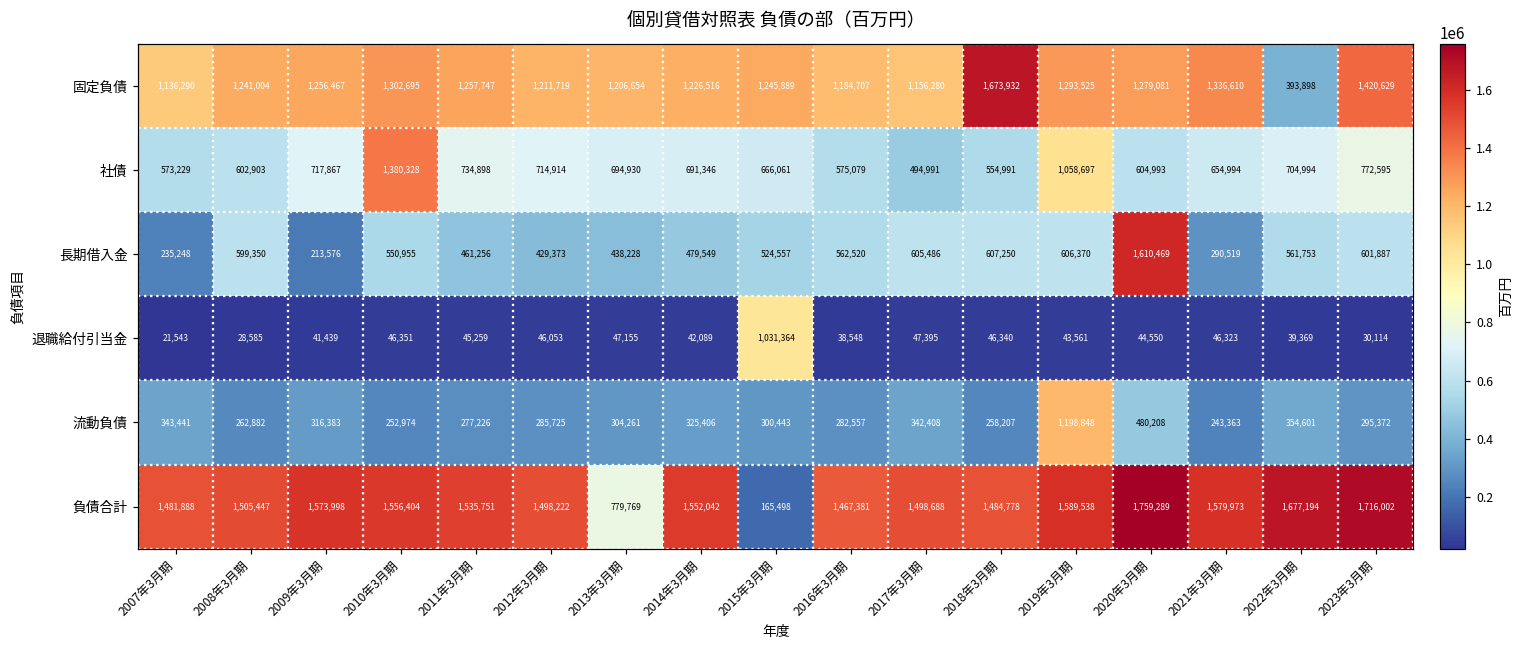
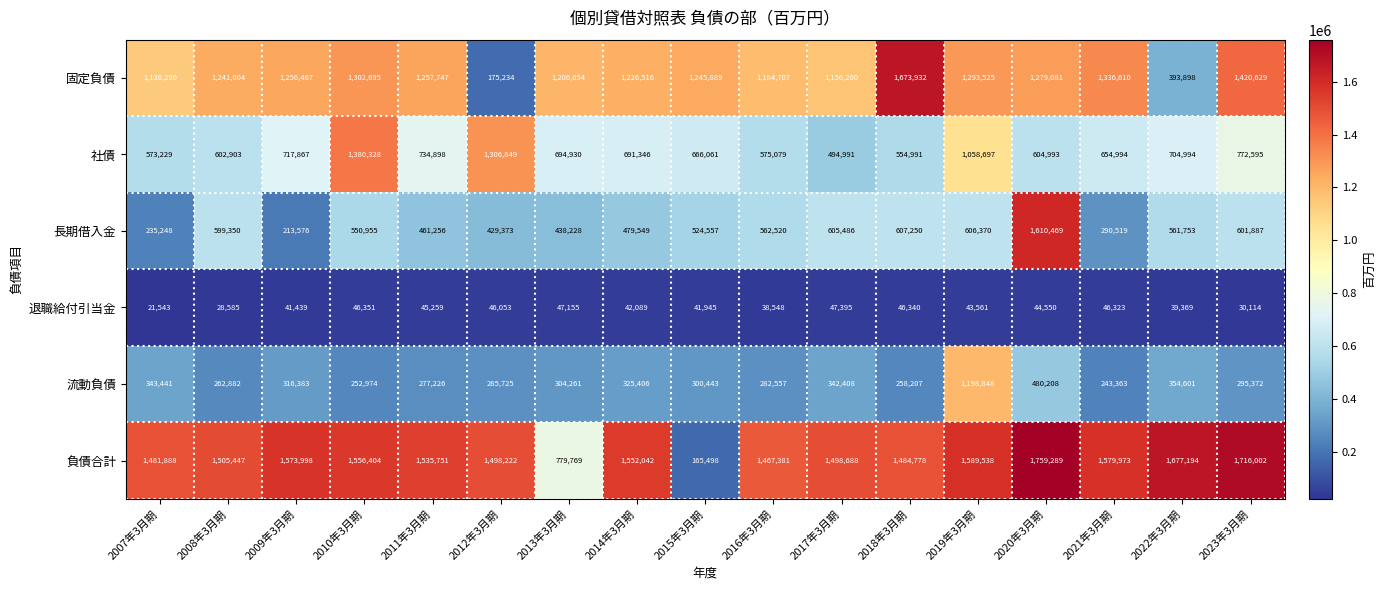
  {
    "固定負債": {
      "2007年3月期": "1,136,290",
      "2008年3月期": "1,241,004",
      "2009年3月期": "1,256,467",
      "2010年3月期": "1,302,695",
      "2011年3月期": "1,257,747",
-     "2012年3月期": "1,211,719",
+     "2012年3月期": "175,234",
      "2013年3月期": "1,206,654",
      "2014年3月期": "1,226,516",
      "2015年3月期": "1,245,889",
      "2016年3月期": "1,184,707",
      "2017年3月期": "1,156,280",
      "2018年3月期": "1,673,932",
      "2019年3月期": "1,293,525",
      "2020年3月期": "1,279,081",
      "2021年3月期": "1,336,610",
      "2022年3月期": "393,898",
      "2023年3月期": "1,420,629"
    },
    "社債": {
      "2007年3月期": "573,229",
      "2008年3月期": "602,903",
      "2009年3月期": "717,867",
      "2010年3月期": "1,380,328",
      "2011年3月期": "734,898",
-     "2012年3月期": "714,914",
+     "2012年3月期": "1,306,849",
      "2013年3月期": "694,930",
      "2014年3月期": "691,346",
      "2015年3月期": "666,061",
      "2016年3月期": "575,079",
      "2017年3月期": "494,991",
      "2018年3月期": "554,991",
      "2019年3月期": "1,058,697",
      "2020年3月期": "604,993",
      "2021年3月期": "654,994",
      "2022年3月期": "704,994",
      "2023年3月期": "772,595"
    },
    "長期借入金": {
      "2007年3月期": "235,248",
      "2008年3月期": "599,350",
      "2009年3月期": "213,576",
      "2010年3月期": "550,955",
      "2011年3月期": "461,256",
      "2012年3月期": "429,373",
      "2013年3月期": "438,228",
      "2014年3月期": "479,549",
      "2015年3月期": "524,557",
      "2016年3月期": "562,520",
      "2017年3月期": "605,486",
      "2018年3月期": "607,250",
      "2019年3月期": "606,370",
      "2020年3月期": "1,610,469",
      "2021年3月期": "290,519",
      "2022年3月期": "561,753",
      "2023年3月期": "601,887"
    },
    "退職給付引当金": {
      "2007年3月期": "21,543",
      "2008年3月期": "28,585",
      "2009年3月期": "41,439",
      "2010年3月期": "46,351",
      "2011年3月期": "45,259",
      "2012年3月期": "46,053",
      "2013年3月期": "47,155",
      "2014年3月期": "42,089",
-     "2015年3月期": "1,031,364",
+     "2015年3月期": "41,945",
      "2016年3月期": "38,548",
      "2017年3月期": "47,395",
      "2018年3月期": "46,340",
      "2019年3月期": "43,561",
      "2020年3月期": "44,550",
      "2021年3月期": "46,323",
      "2022年3月期": "39,369",
      "2023年3月期": "30,114"
    },
    "流動負債": {
      "2007年3月期": "343,441",
      "2008年3月期": "262,882",
      "2009年3月期": "316,383",
      "2010年3月期": "252,974",
      "2011年3月期": "277,226",
      "2012年3月期": "285,725",
      "2013年3月期": "304,261",
      "2014年3月期": "325,406",
      "2015年3月期": "300,443",
      "2016年3月期": "282,557",
      "2017年3月期": "342,408",
      "2018年3月期": "258,207",
      "2019年3月期": "1,198,848",
      "2020年3月期": "480,208",
      "2021年3月期": "243,363",
      "2022年3月期": "354,601",
      "2023年3月期": "295,372"
    },
    "負債合計": {
      "2007年3月期": "1,481,888",
      "2008年3月期": "1,505,447",
      "2009年3月期": "1,573,998",
      "2010年3月期": "1,556,404",
      "2011年3月期": "1,535,751",
      "2012年3月期": "1,498,222",
      "2013年3月期": "779,769",
      "2014年3月期": "1,552,042",
      "2015年3月期": "165,498",
      "2016年3月期": "1,467,381",
      "2017年3月期": "1,498,688",
      "2018年3月期": "1,484,778",
      "2019年3月期": "1,589,538",
      "2020年3月期": "1,759,289",
      "2021年3月期": "1,579,973",
      "2022年3月期": "1,677,194",
      "2023年3月期": "1,716,002"
    }
  }
